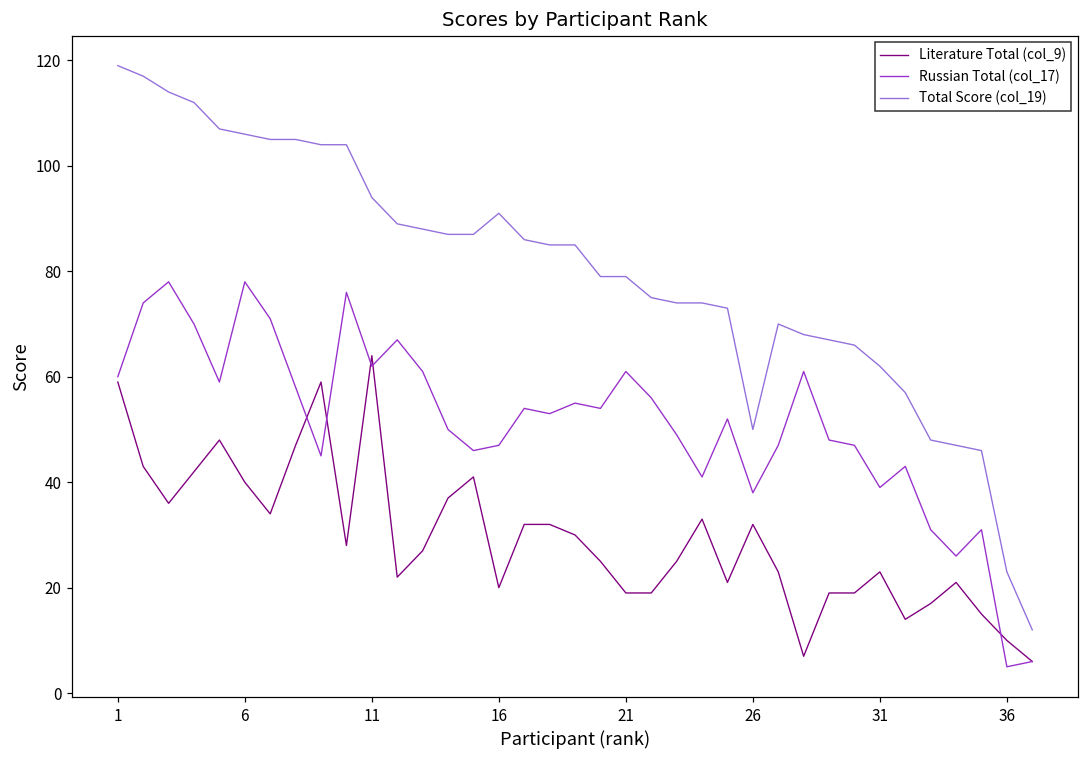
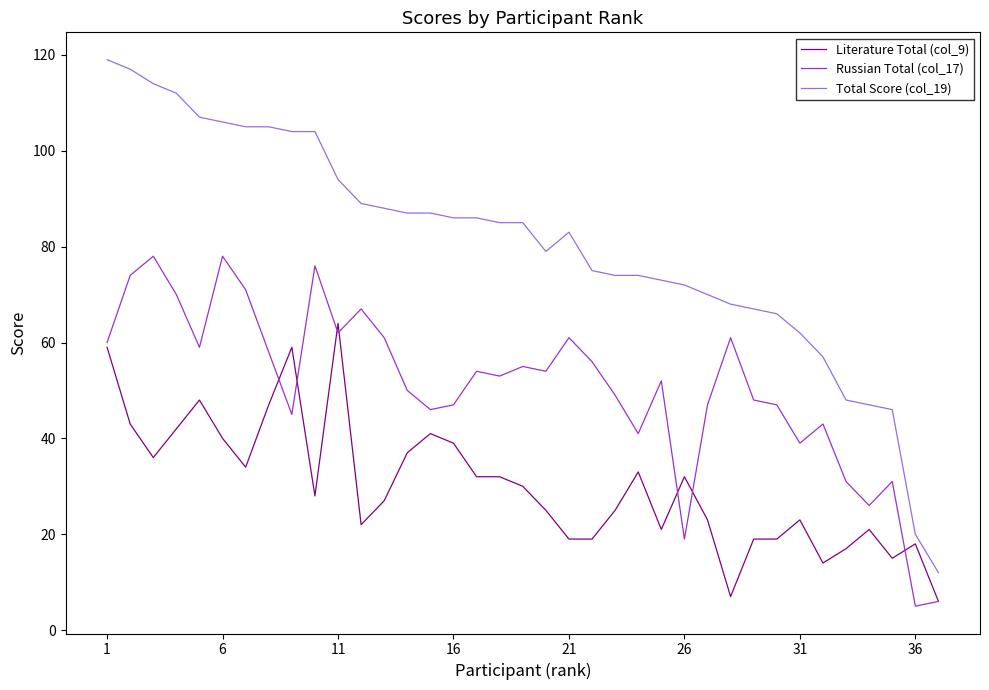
  {
    "Literature Total (col_9)": {
      "1": 59,
      "6": 40,
      "11": 64,
-     "16": 20,
+     "16": 39,
      "21": 19,
      "26": 32,
      "31": 23,
-     "36": 10
+     "36": 18
    },
    "Russian Total (col_17)": {
      "1": 60,
      "6": 78,
      "11": 62,
      "16": 47,
      "21": 61,
-     "26": 38,
+     "26": 19,
      "31": 39,
      "36": 5
    },
    "Total Score (col_19)": {
      "1": 119,
      "6": 106,
      "11": 94,
-     "16": 91,
-     "21": 79,
-     "26": 50,
+     "16": 86,
+     "21": 83,
+     "26": 72,
      "31": 62,
-     "36": 23
+     "36": 20
    }
  }
